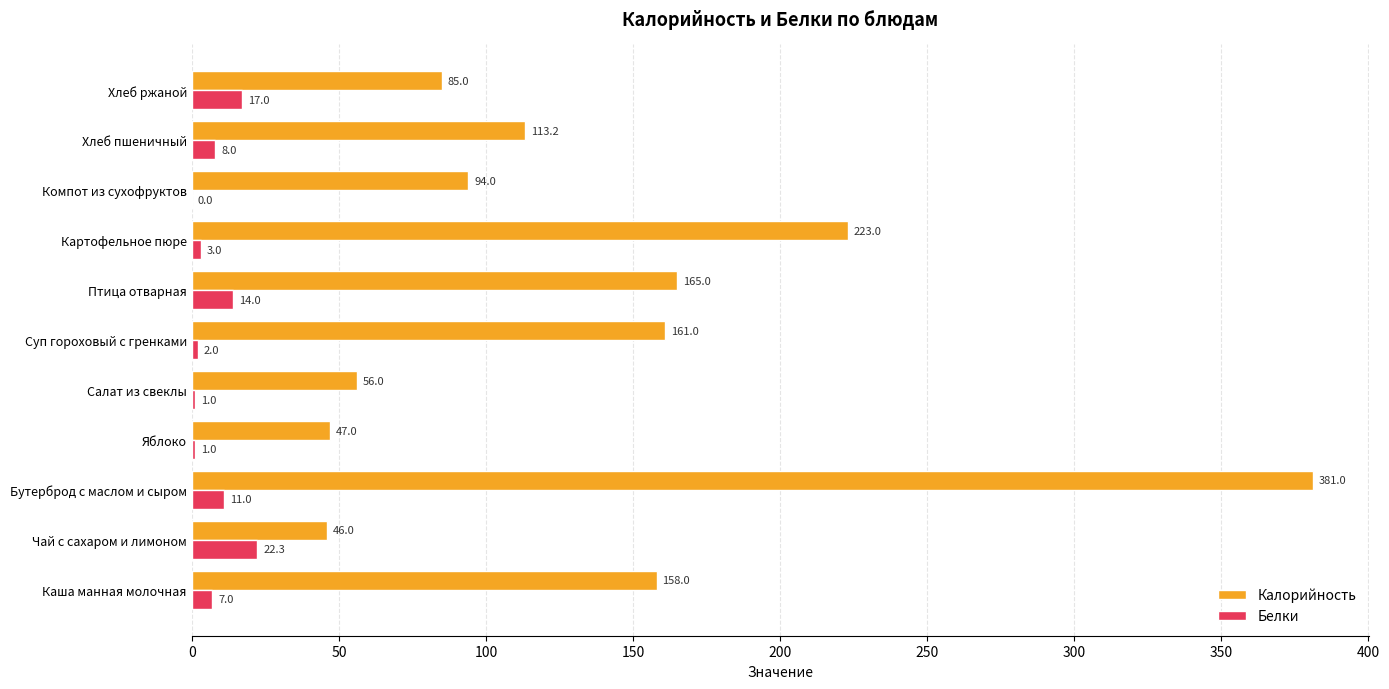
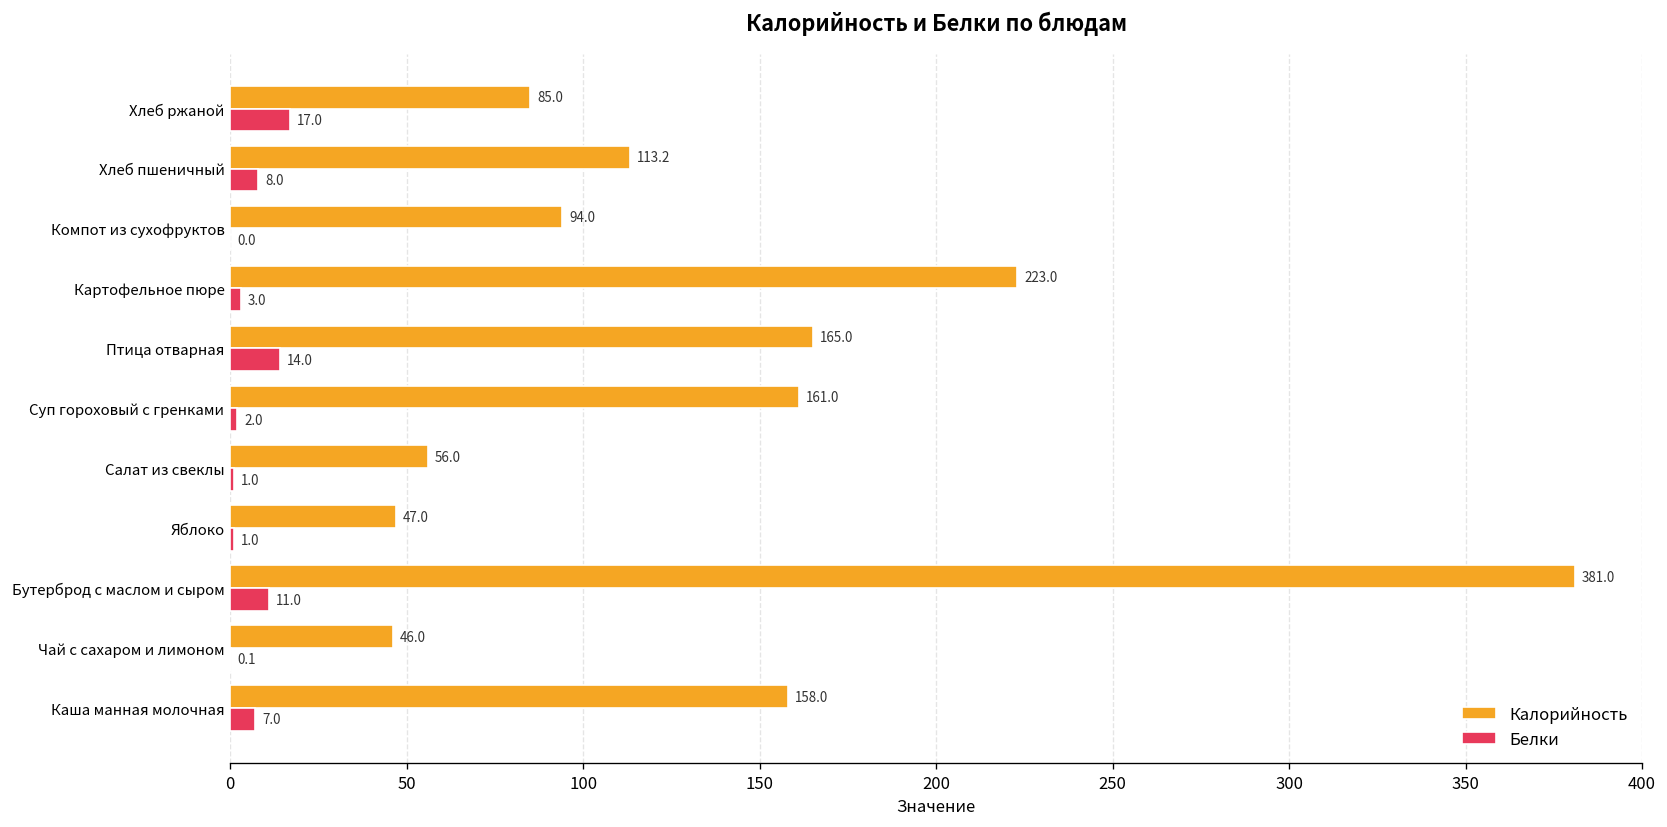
  {
    "Калорийность": {
      "Хлеб ржаной": 85.0,
      "Хлеб пшеничный": 113.2,
      "Компот из сухофруктов": 94.0,
      "Картофельное пюре": 223.0,
      "Птица отварная": 165.0,
      "Суп гороховый с гренками": 161.0,
      "Салат из свеклы": 56.0,
      "Яблоко": 47.0,
      "Бутерброд с маслом и сыром": 381.0,
      "Чай с сахаром и лимоном": 46.0,
      "Каша манная молочная": 158.0
    },
    "Белки": {
      "Хлеб ржаной": 17.0,
      "Хлеб пшеничный": 8.0,
      "Компот из сухофруктов": 0.0,
      "Картофельное пюре": 3.0,
      "Птица отварная": 14.0,
      "Суп гороховый с гренками": 2.0,
      "Салат из свеклы": 1.0,
      "Яблоко": 1.0,
      "Бутерброд с маслом и сыром": 11.0,
-     "Чай с сахаром и лимоном": 22.3,
+     "Чай с сахаром и лимоном": 0.1,
      "Каша манная молочная": 7.0
    }
  }
